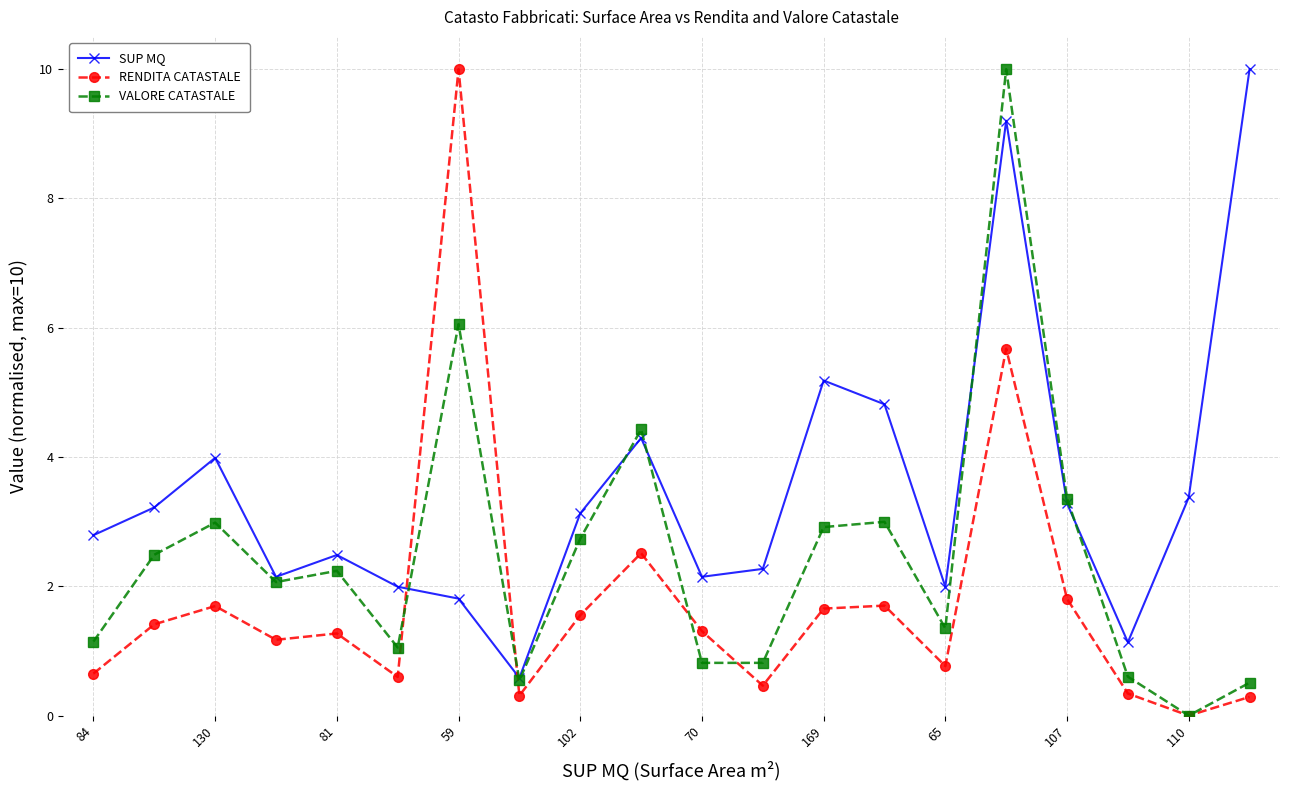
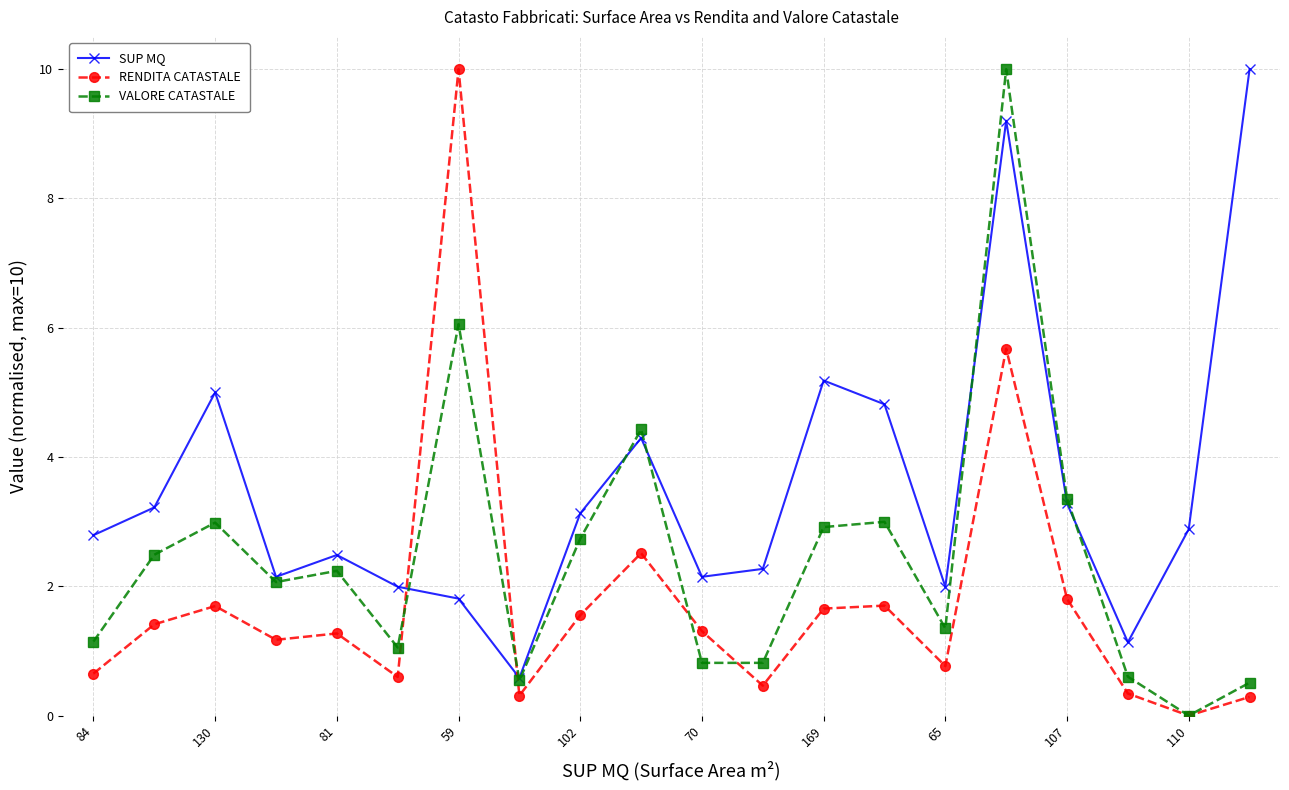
  {
    "SUP MQ": {
      "84": 2.8,
-     "130": 4.0,
+     "130": 5.0,
      "81": 2.5,
      "59": 1.8,
      "102": 3.1,
      "70": 2.1,
      "169": 5.2,
      "65": 2.0,
      "107": 3.3,
-     "110": 3.4
+     "110": 2.9
    },
    "RENDITA CATASTALE": {
      "84": 0.7,
      "130": 1.7,
      "81": 1.3,
      "59": 10.0,
      "102": 1.6,
      "70": 1.3,
      "169": 1.7,
      "65": 0.8,
      "107": 1.8
    },
    "VALORE CATASTALE": {
      "84": 1.1,
      "130": 3.0,
      "81": 2.2,
      "59": 6.1,
      "102": 2.7,
      "70": 0.8,
      "169": 2.9,
      "65": 1.4,
      "107": 3.4
    }
  }
